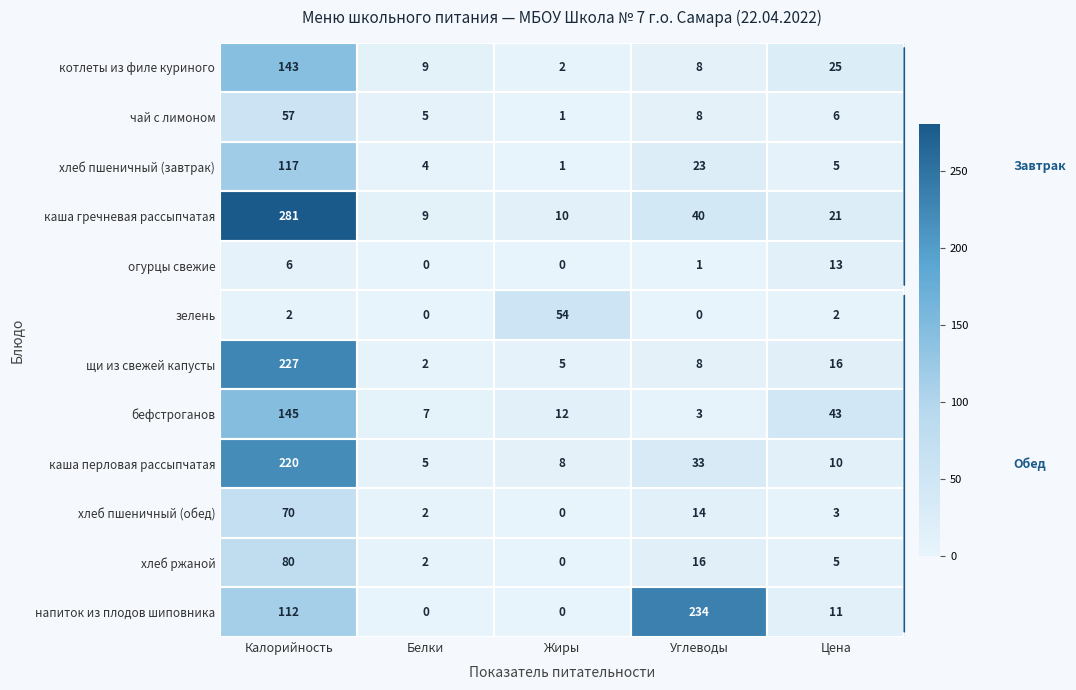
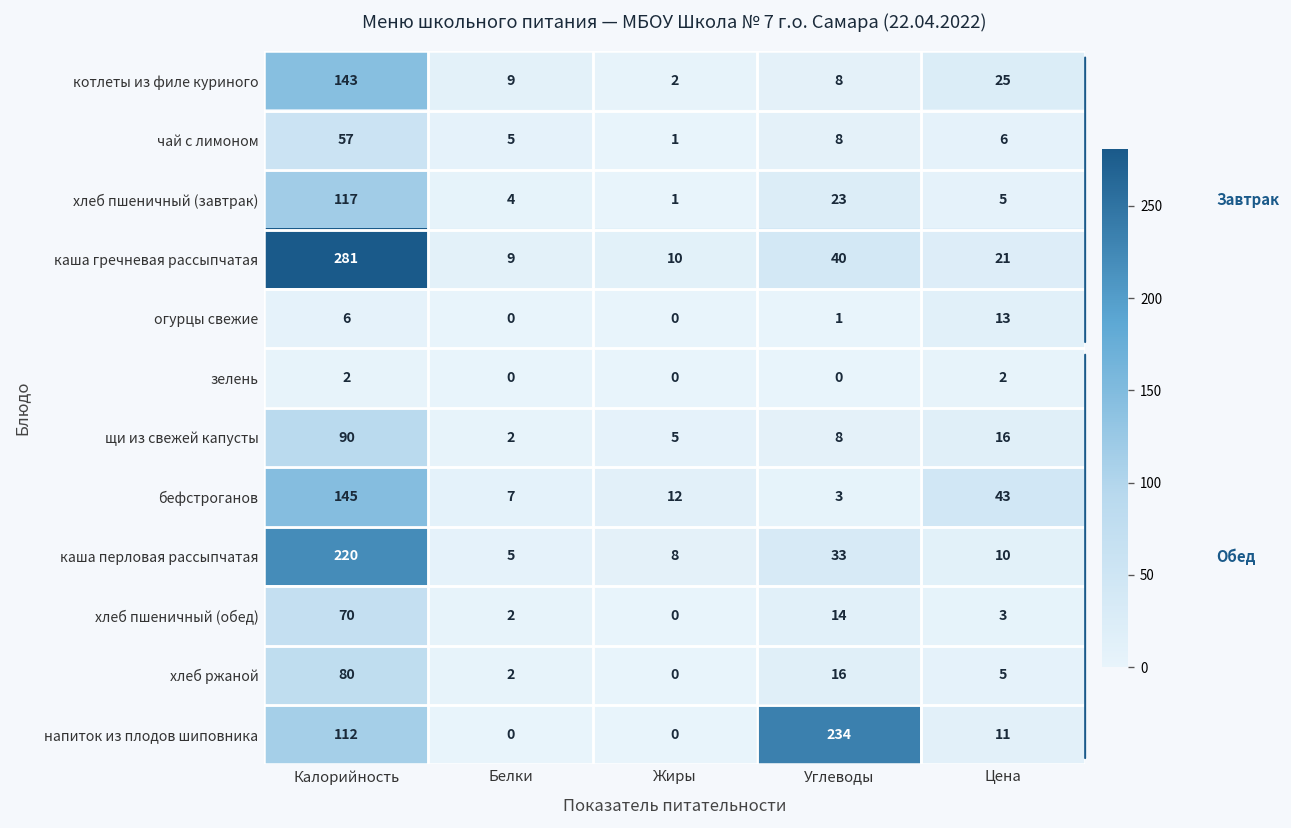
  {
    "котлеты из филе куриного": {
      "Калорийность": 143,
      "Белки": 9,
      "Жиры": 2,
      "Углеводы": 8,
      "Цена": 25
    },
    "чай с лимоном": {
      "Калорийность": 57,
      "Белки": 5,
      "Жиры": 1,
      "Углеводы": 8,
      "Цена": 6
    },
    "хлеб пшеничный (завтрак)": {
      "Калорийность": 117,
      "Белки": 4,
      "Жиры": 1,
      "Углеводы": 23,
      "Цена": 5
    },
    "каша гречневая рассыпчатая": {
      "Калорийность": 281,
      "Белки": 9,
      "Жиры": 10,
      "Углеводы": 40,
      "Цена": 21
    },
    "огурцы свежие": {
      "Калорийность": 6,
      "Белки": 0,
      "Жиры": 0,
      "Углеводы": 1,
      "Цена": 13
    },
    "зелень": {
      "Калорийность": 2,
      "Белки": 0,
-     "Жиры": 54,
+     "Жиры": 0,
      "Углеводы": 0,
      "Цена": 2
    },
    "щи из свежей капусты": {
-     "Калорийность": 227,
+     "Калорийность": 90,
      "Белки": 2,
      "Жиры": 5,
      "Углеводы": 8,
      "Цена": 16
    },
    "бефстроганов": {
      "Калорийность": 145,
      "Белки": 7,
      "Жиры": 12,
      "Углеводы": 3,
      "Цена": 43
    },
    "каша перловая рассыпчатая": {
      "Калорийность": 220,
      "Белки": 5,
      "Жиры": 8,
      "Углеводы": 33,
      "Цена": 10
    },
    "хлеб пшеничный (обед)": {
      "Калорийность": 70,
      "Белки": 2,
      "Жиры": 0,
      "Углеводы": 14,
      "Цена": 3
    },
    "хлеб ржаной": {
      "Калорийность": 80,
      "Белки": 2,
      "Жиры": 0,
      "Углеводы": 16,
      "Цена": 5
    },
    "напиток из плодов шиповника": {
      "Калорийность": 112,
      "Белки": 0,
      "Жиры": 0,
      "Углеводы": 234,
      "Цена": 11
    }
  }
